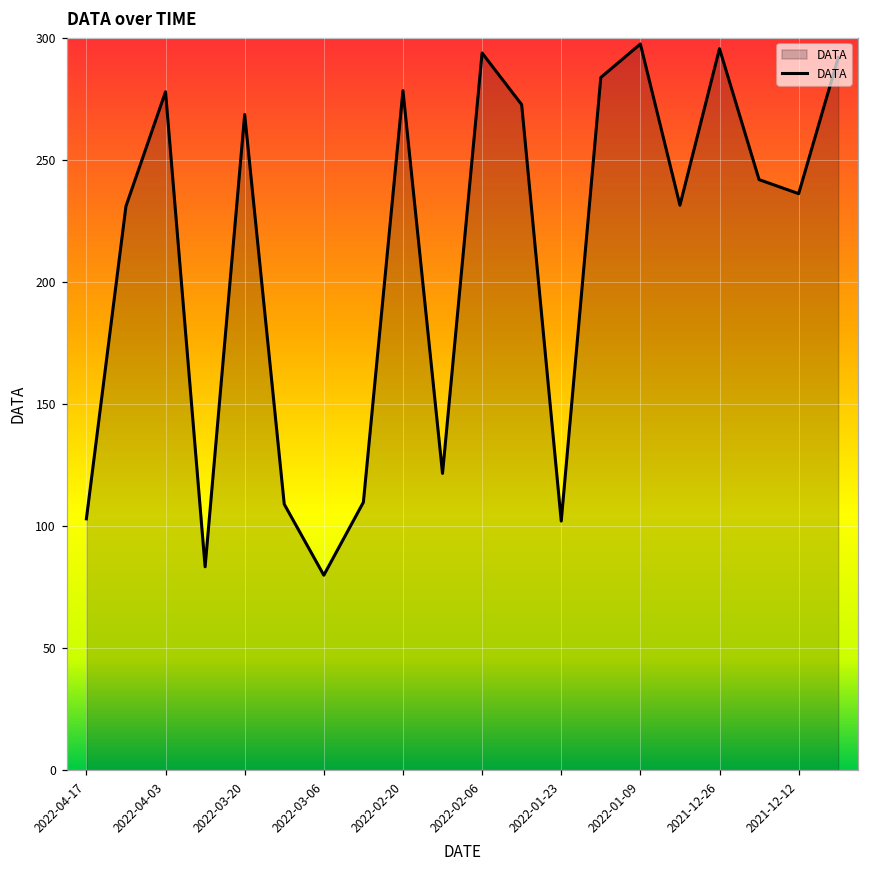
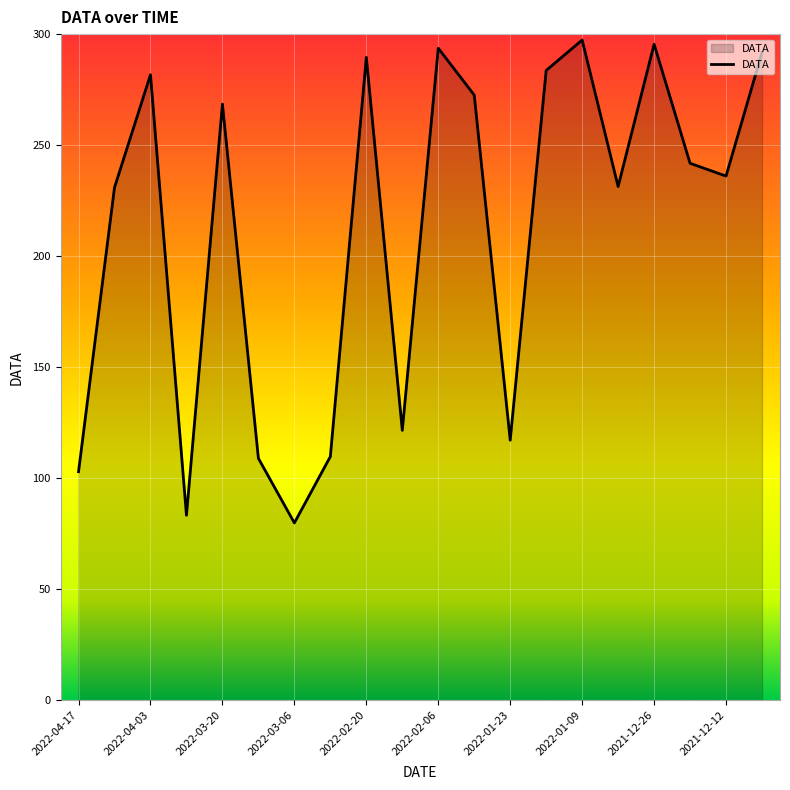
  {
    "2022-04-17": 103,
-   "2022-04-03": 278,
+   "2022-04-03": 282,
    "2022-03-20": 268,
    "2022-03-06": 80,
-   "2022-02-20": 278,
+   "2022-02-20": 290,
    "2022-02-06": 294,
-   "2022-01-23": 102,
+   "2022-01-23": 117,
    "2022-01-09": 297,
    "2021-12-26": 295,
    "2021-12-12": 236
  }
